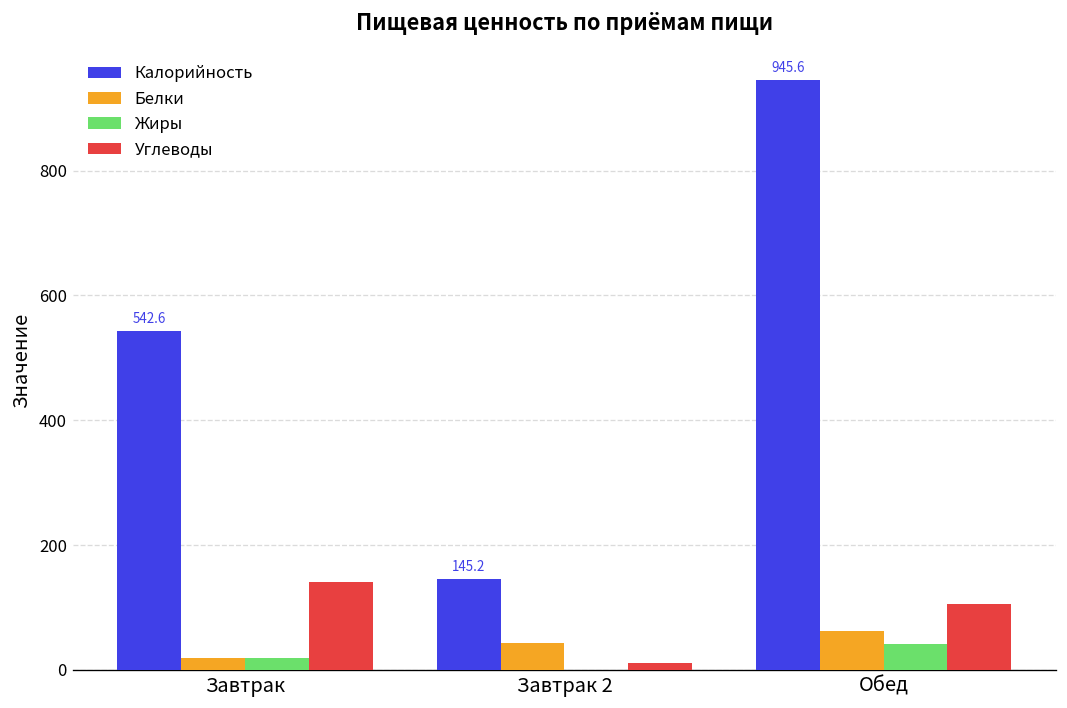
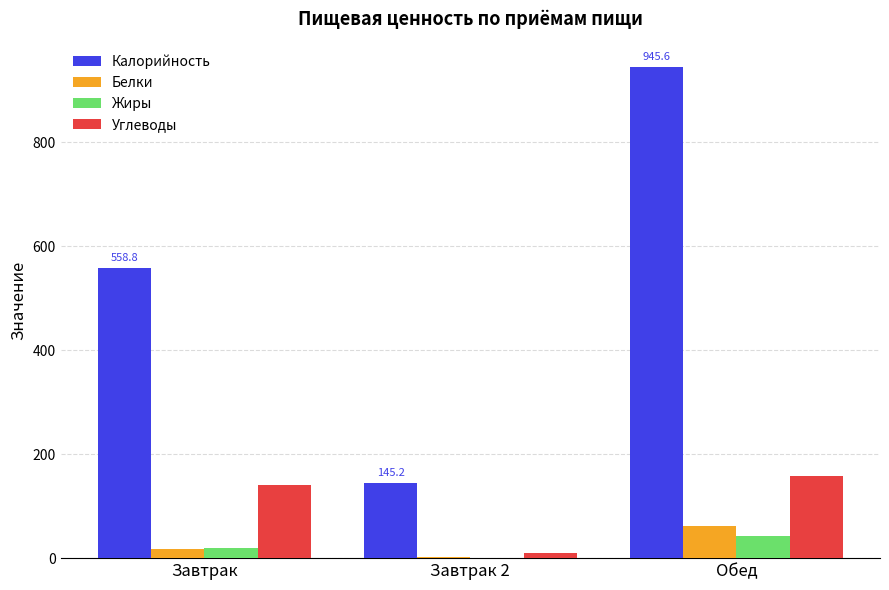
  {
    "Калорийность": {
-     "Завтрак": 542.6,
+     "Завтрак": 558.8,
      "Завтрак 2": 145.2,
      "Обед": 945.6
    },
    "Белки": {
      "Завтрак": 20,
-     "Завтрак 2": 40,
+     "Завтрак 2": 0,
      "Обед": 60
    },
    "Жиры": {
      "Завтрак": 20,
      "Обед": 40
    },
    "Углеводы": {
      "Завтрак": 140,
      "Завтрак 2": 10,
-     "Обед": 110
+     "Обед": 160
    }
  }
